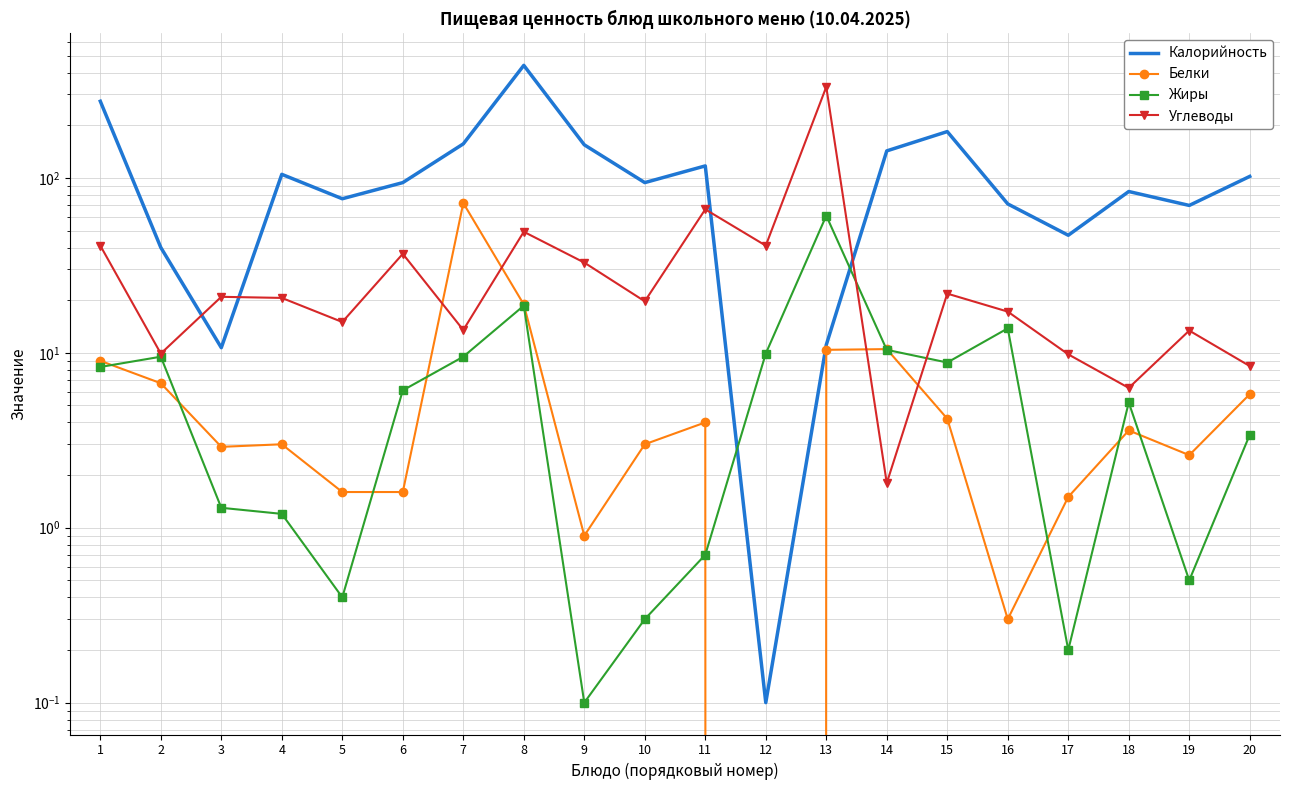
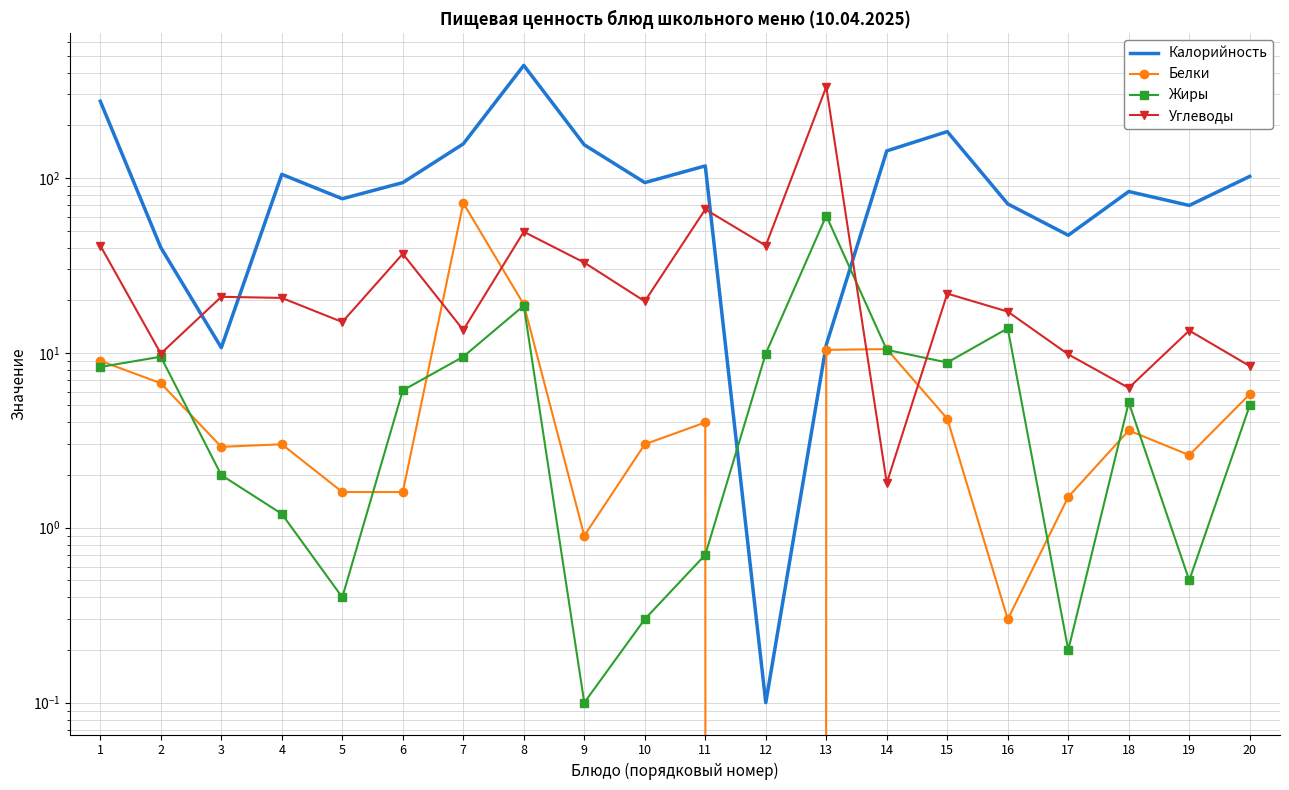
  {
    "Калорийность": {
      "1": 270,
      "2": 40,
      "3": 11,
      "4": 100,
      "5": 80,
      "6": 90,
      "7": 160,
      "8": 440,
      "9": 150,
      "10": 90,
      "11": 120,
      "12": 0.1,
      "13": 11,
      "14": 140,
      "15": 180,
      "16": 71,
      "17": 47,
      "18": 80,
      "19": 70,
      "20": 100
    },
    "Белки": {
      "1": 9,
      "2": 6.7,
      "3": 2.9,
      "4": 3.0,
      "5": 1.6,
      "6": 1.6,
      "7": 72,
      "9": 0.9,
      "10": 3.0,
      "11": 4.0,
      "13": 10,
      "15": 4.2,
      "16": 0.3,
      "17": 1.5,
      "18": 3.6,
      "19": 2.6,
      "20": 5.8
    },
    "Жиры": {
      "1": 8,
      "2": 10,
-     "3": 1.3,
+     "3": 2.0,
      "4": 1.2,
      "5": 0.4,
      "6": 6.1,
      "7": 10,
      "9": 0.1,
      "10": 0.3,
      "11": 0.7,
      "12": 10,
      "13": 61,
      "15": 9,
      "16": 14,
      "17": 0.2,
      "18": 5.2,
      "19": 0.5,
-     "20": 3.4
+     "20": 5.0
    },
    "Углеводы": {
      "1": 41,
      "2": 10,
      "3": 21,
      "4": 21,
      "5": 15,
      "6": 37,
      "7": 14,
      "8": 49,
      "9": 33,
      "10": 20,
      "11": 66,
      "12": 41,
      "13": 330,
      "14": 1.8,
      "15": 22,
      "16": 17,
      "17": 10,
      "18": 6.3,
      "19": 13,
      "20": 8
    }
  }
